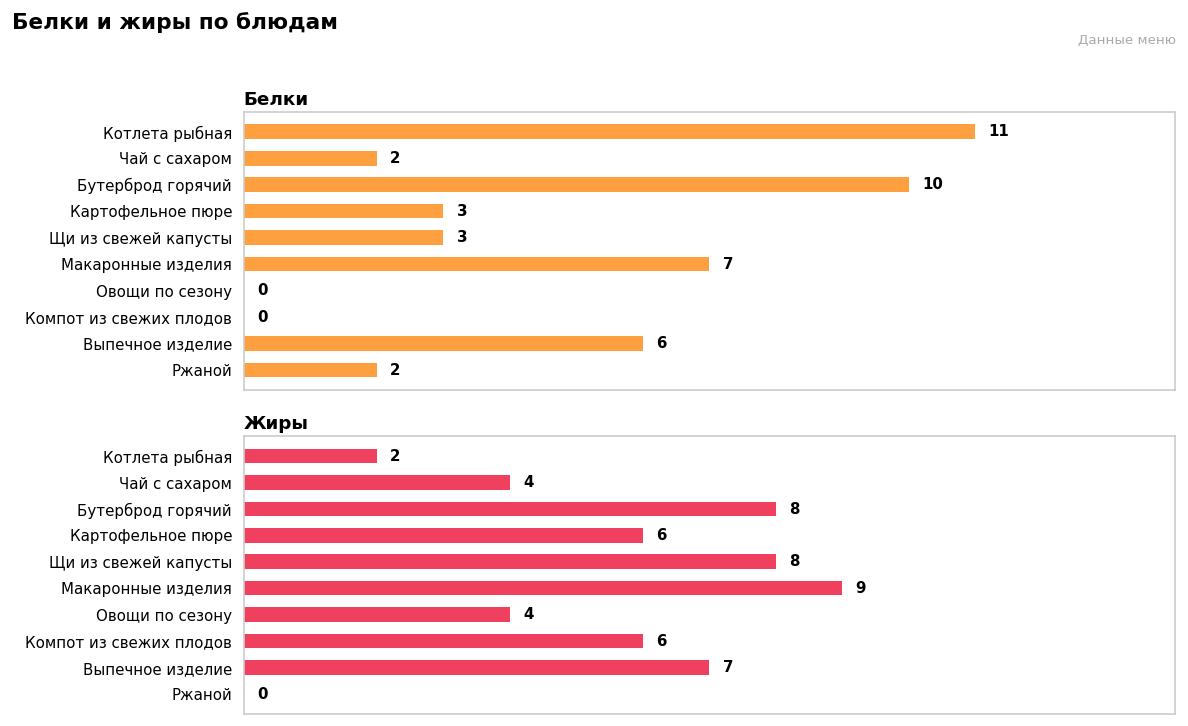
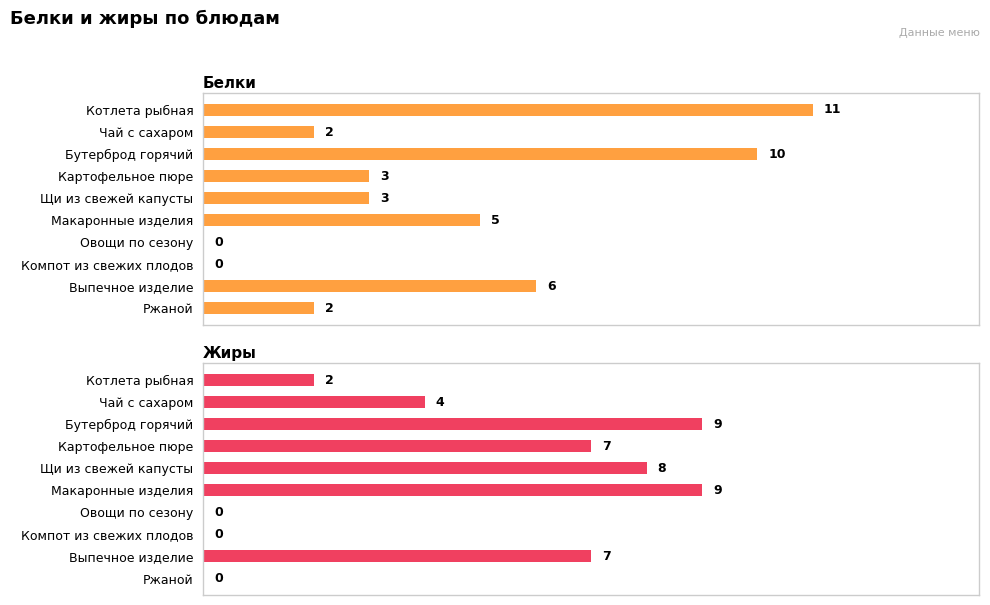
  {
    "Белки": {
      "Котлета рыбная": 11,
      "Чай с сахаром": 2,
      "Бутерброд горячий": 10,
      "Картофельное пюре": 3,
      "Щи из свежей капусты": 3,
-     "Макаронные изделия": 7,
+     "Макаронные изделия": 5,
      "Овощи по сезону": 0,
      "Компот из свежих плодов": 0,
      "Выпечное изделие": 6,
      "Ржаной": 2
    },
    "Жиры": {
      "Котлета рыбная": 2,
      "Чай с сахаром": 4,
-     "Бутерброд горячий": 8,
-     "Картофельное пюре": 6,
+     "Бутерброд горячий": 9,
+     "Картофельное пюре": 7,
      "Щи из свежей капусты": 8,
      "Макаронные изделия": 9,
-     "Овощи по сезону": 4,
-     "Компот из свежих плодов": 6,
+     "Овощи по сезону": 0,
+     "Компот из свежих плодов": 0,
      "Выпечное изделие": 7,
      "Ржаной": 0
    }
  }
